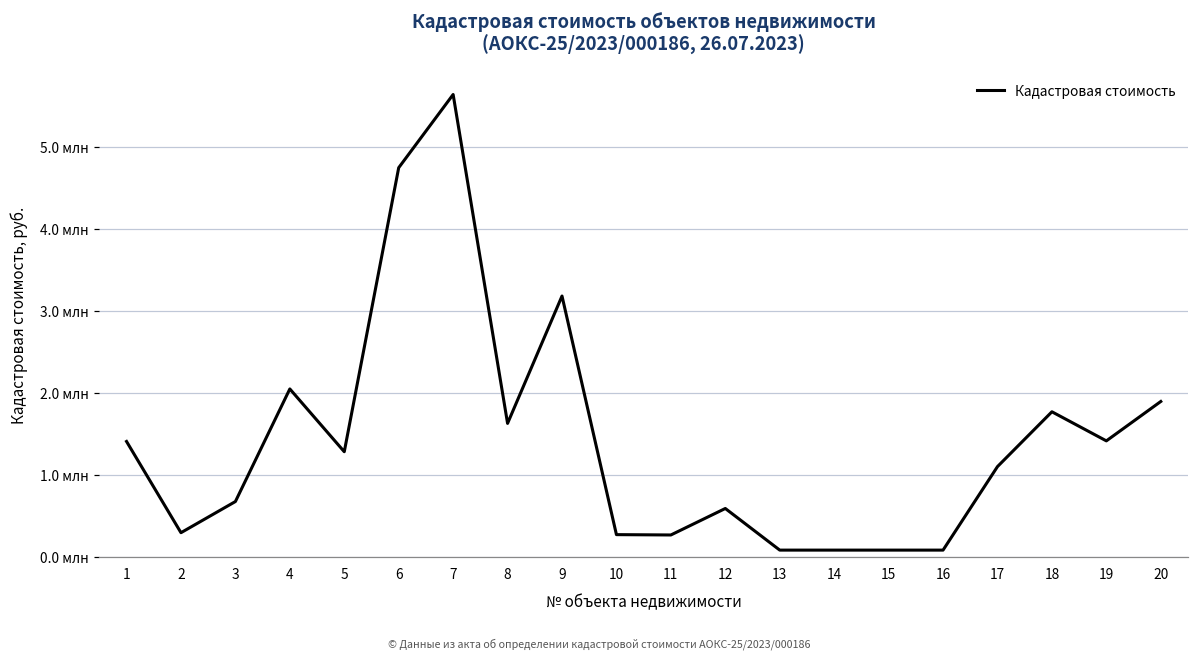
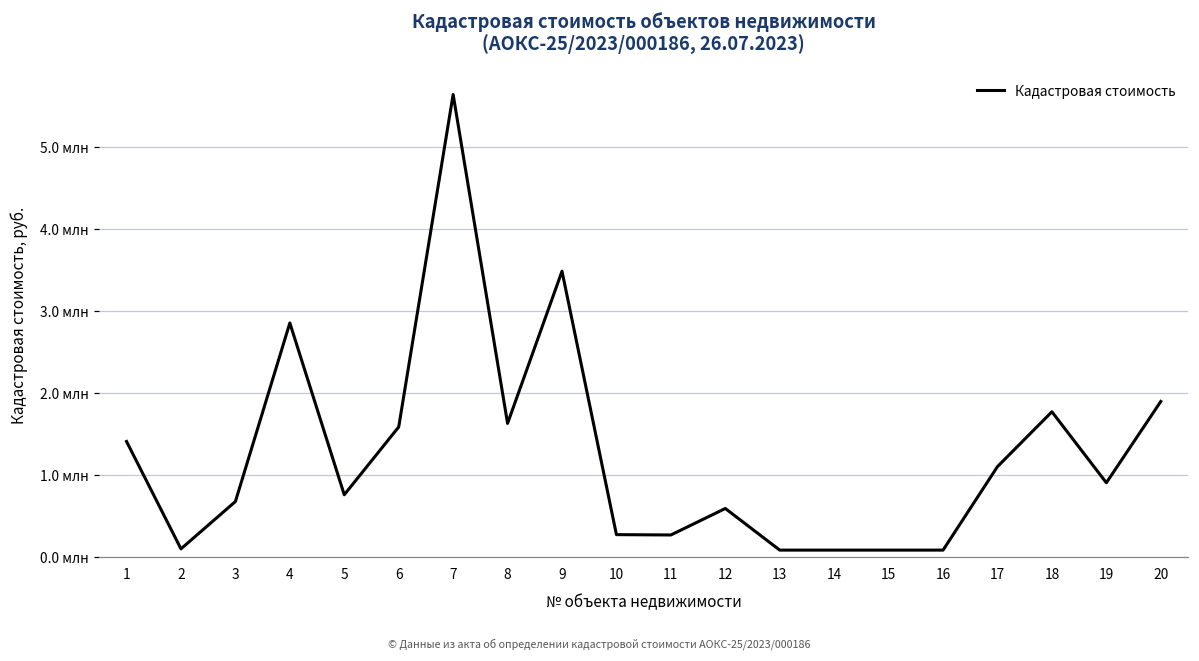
  {
    "1": "1.4 млн",
-   "2": "0.3 млн",
+   "2": "0.1 млн",
    "3": "0.7 млн",
-   "4": "2.1 млн",
-   "5": "1.3 млн",
-   "6": "4.8 млн",
+   "4": "2.9 млн",
+   "5": "0.8 млн",
+   "6": "1.6 млн",
    "7": "5.6 млн",
    "8": "1.6 млн",
-   "9": "3.2 млн",
+   "9": "3.5 млн",
    "10": "0.3 млн",
    "11": "0.3 млн",
    "12": "0.6 млн",
    "13": "0.1 млн",
    "14": "0.1 млн",
    "15": "0.1 млн",
    "16": "0.1 млн",
    "17": "1.1 млн",
    "18": "1.8 млн",
-   "19": "1.4 млн",
+   "19": "0.9 млн",
    "20": "1.9 млн"
  }
